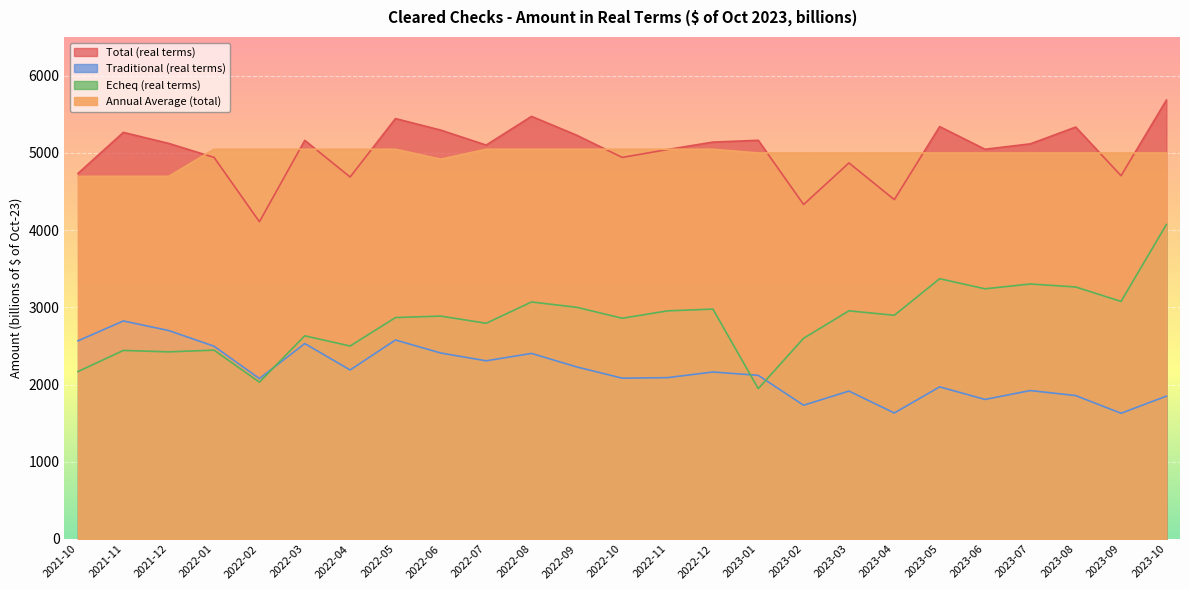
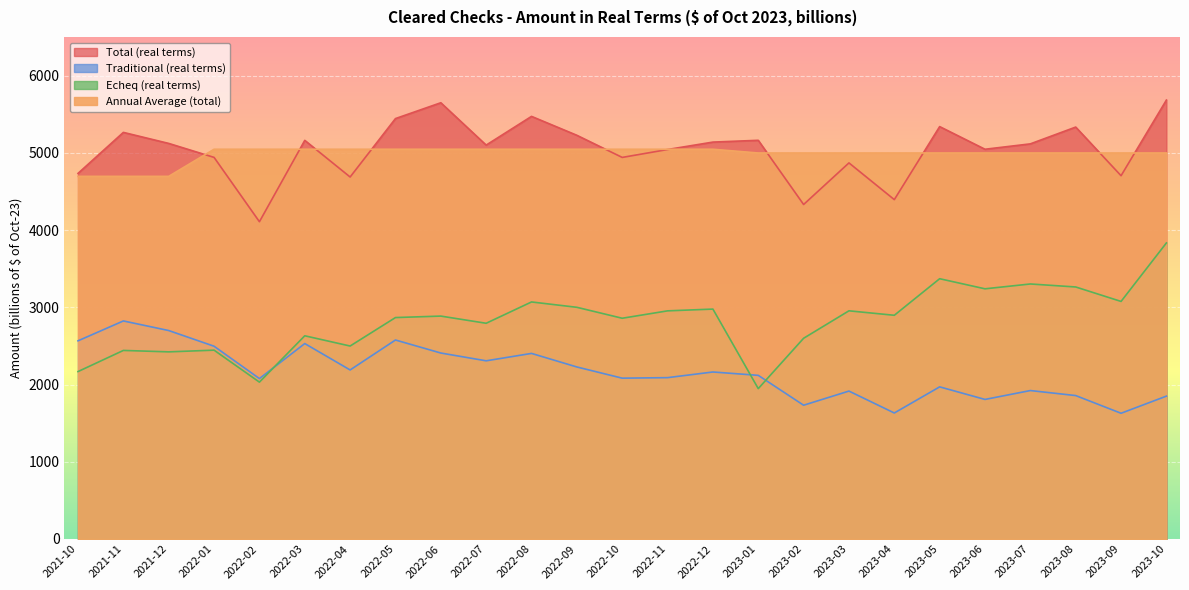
  {
    "Total (real terms)": {
      "2021-10": 4700,
      "2021-11": 5300,
      "2021-12": 5100,
      "2022-01": 4900,
      "2022-02": 4100,
      "2022-03": 5200,
      "2022-04": 4700,
      "2022-05": 5400,
-     "2022-06": 5300,
+     "2022-06": 5600,
      "2022-07": 5100,
      "2022-08": 5500,
      "2022-09": 5200,
      "2022-10": 4900,
      "2022-12": 5100,
      "2023-01": 5200,
      "2023-02": 4300,
      "2023-03": 4900,
      "2023-04": 4400,
      "2023-05": 5300,
      "2023-06": 5000,
      "2023-07": 5100,
      "2023-08": 5300,
      "2023-09": 4700,
      "2023-10": 5700
    },
    "Traditional (real terms)": {
      "2021-10": 2600,
      "2021-11": 2800,
      "2021-12": 2700,
      "2022-01": 2500,
      "2022-02": 2100,
      "2022-03": 2500,
      "2022-04": 2200,
      "2022-05": 2600,
      "2022-06": 2400,
      "2022-07": 2300,
      "2022-08": 2400,
      "2022-09": 2200,
      "2022-10": 2100,
      "2022-11": 2100,
      "2022-12": 2200,
      "2023-01": 2100,
      "2023-02": 1700,
      "2023-03": 1900,
      "2023-04": 1600,
      "2023-05": 2000,
      "2023-06": 1800,
      "2023-07": 1900,
      "2023-08": 1900,
      "2023-09": 1600,
      "2023-10": 1800
    },
    "Echeq (real terms)": {
      "2021-10": 2200,
      "2021-11": 2400,
      "2021-12": 2400,
      "2022-01": 2400,
      "2022-02": 2000,
      "2022-03": 2600,
      "2022-04": 2500,
      "2022-05": 2900,
      "2022-06": 2900,
      "2022-07": 2800,
      "2022-08": 3100,
      "2022-09": 3000,
      "2022-10": 2900,
      "2022-11": 3000,
      "2022-12": 3000,
      "2023-01": 1900,
      "2023-02": 2600,
      "2023-03": 3000,
      "2023-04": 2900,
      "2023-05": 3400,
      "2023-06": 3200,
      "2023-07": 3300,
      "2023-08": 3300,
      "2023-09": 3100,
-     "2023-10": 4100
+     "2023-10": 3800
    },
    "Annual Average (total)": {
      "2021-10": 4700,
      "2021-11": 4700,
      "2021-12": 4700,
      "2022-01": 5000,
      "2022-02": 5000,
      "2022-03": 5000,
      "2022-04": 5000,
      "2022-05": 5000,
-     "2022-06": 4900,
+     "2022-06": 5000,
      "2022-07": 5000,
      "2022-08": 5000,
      "2022-09": 5000,
      "2022-10": 5000,
      "2022-12": 5000,
      "2023-01": 5000,
      "2023-02": 5000,
      "2023-03": 5000,
      "2023-04": 5000,
      "2023-05": 5000,
      "2023-06": 5000,
      "2023-07": 5000,
      "2023-08": 5000,
      "2023-09": 5000,
      "2023-10": 5000
    }
  }
